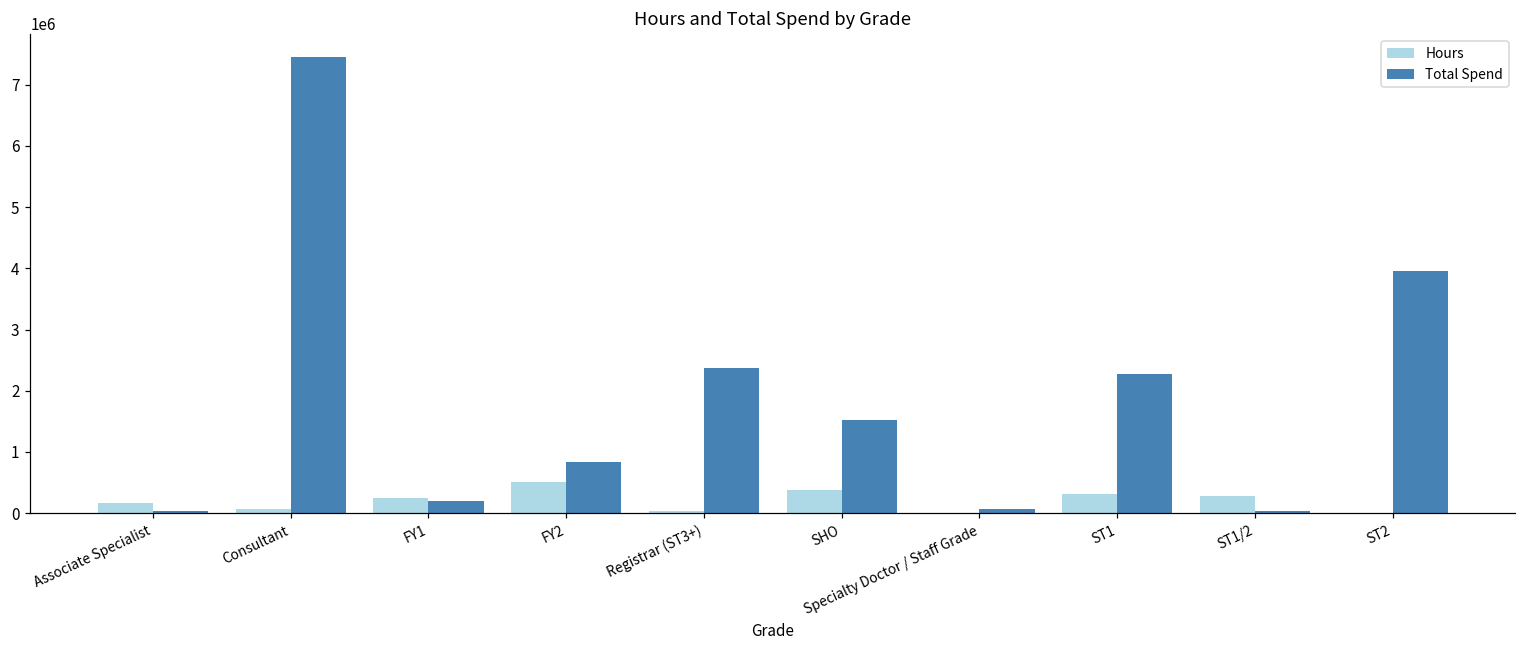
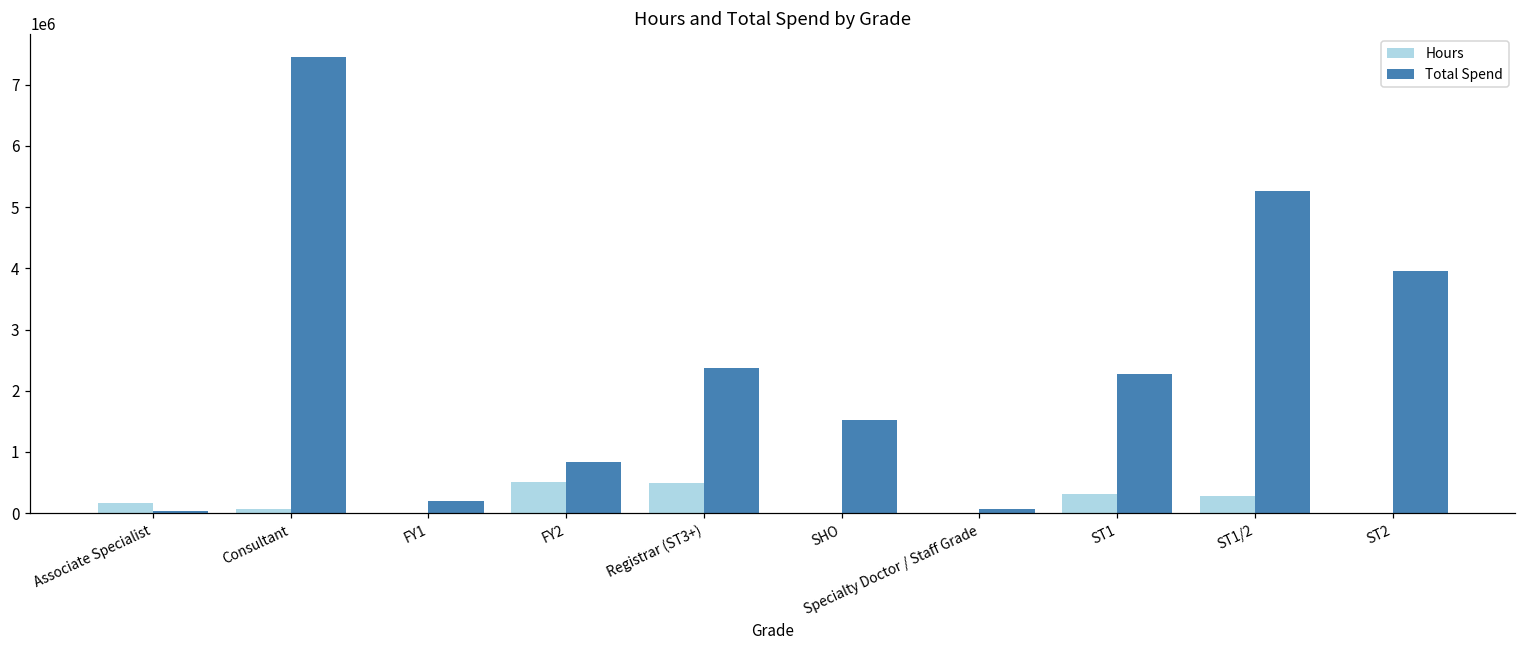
  {
    "Hours": {
      "Associate Specialist": 200000,
      "Consultant": 100000,
-     "FY1": 200000,
+     "FY1": 0,
      "FY2": 500000,
-     "Registrar (ST3+)": 0,
-     "SHO": 400000,
+     "Registrar (ST3+)": 500000,
+     "SHO": 0,
      "ST1": 300000,
      "ST1/2": 300000
    },
    "Total Spend": {
      "Consultant": 7500000,
      "FY1": 200000,
      "FY2": 800000,
      "Registrar (ST3+)": 2400000,
      "SHO": 1500000,
      "Specialty Doctor / Staff Grade": 100000,
      "ST1": 2300000,
-     "ST1/2": 0,
+     "ST1/2": 5300000,
      "ST2": 4000000
    }
  }
